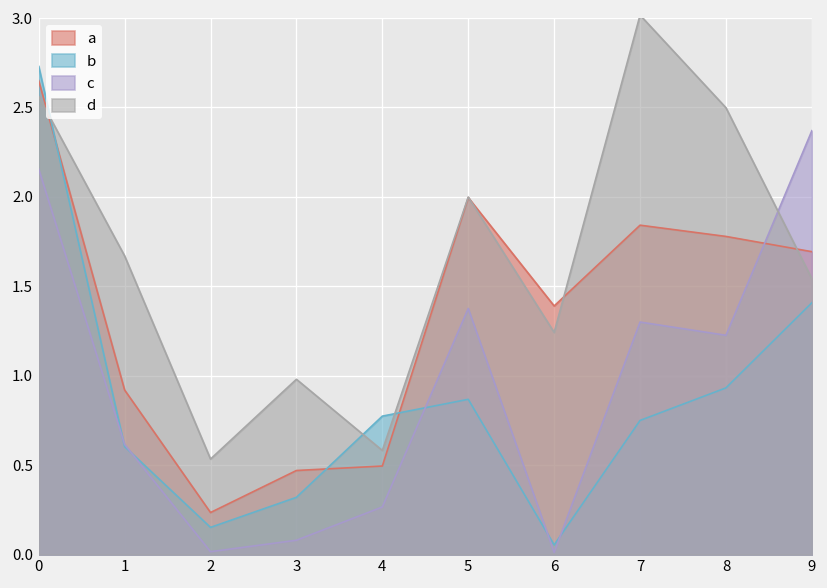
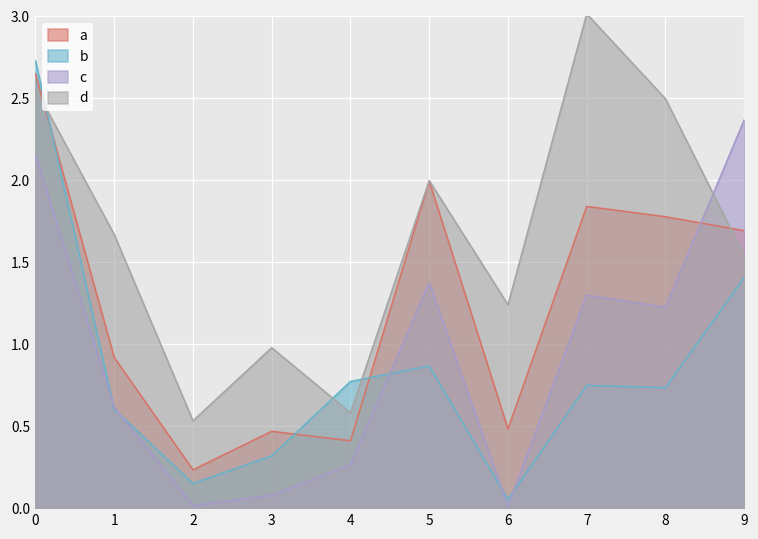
  {
    "a": {
      "0": 2.65,
      "1": 0.92,
      "2": 0.24,
      "3": 0.47,
-     "4": 0.50,
-     "6": 1.39,
+     "4": 0.41,
+     "6": 0.48,
      "7": 1.84,
      "8": 1.78,
      "9": 1.69
    },
    "b": {
      "0": 2.73,
      "2": 0.15,
      "3": 0.32,
      "4": 0.77,
      "5": 0.87,
      "6": 0.05,
      "7": 0.75,
-     "8": 0.93,
+     "8": 0.74,
      "9": 1.41
    }
  }
